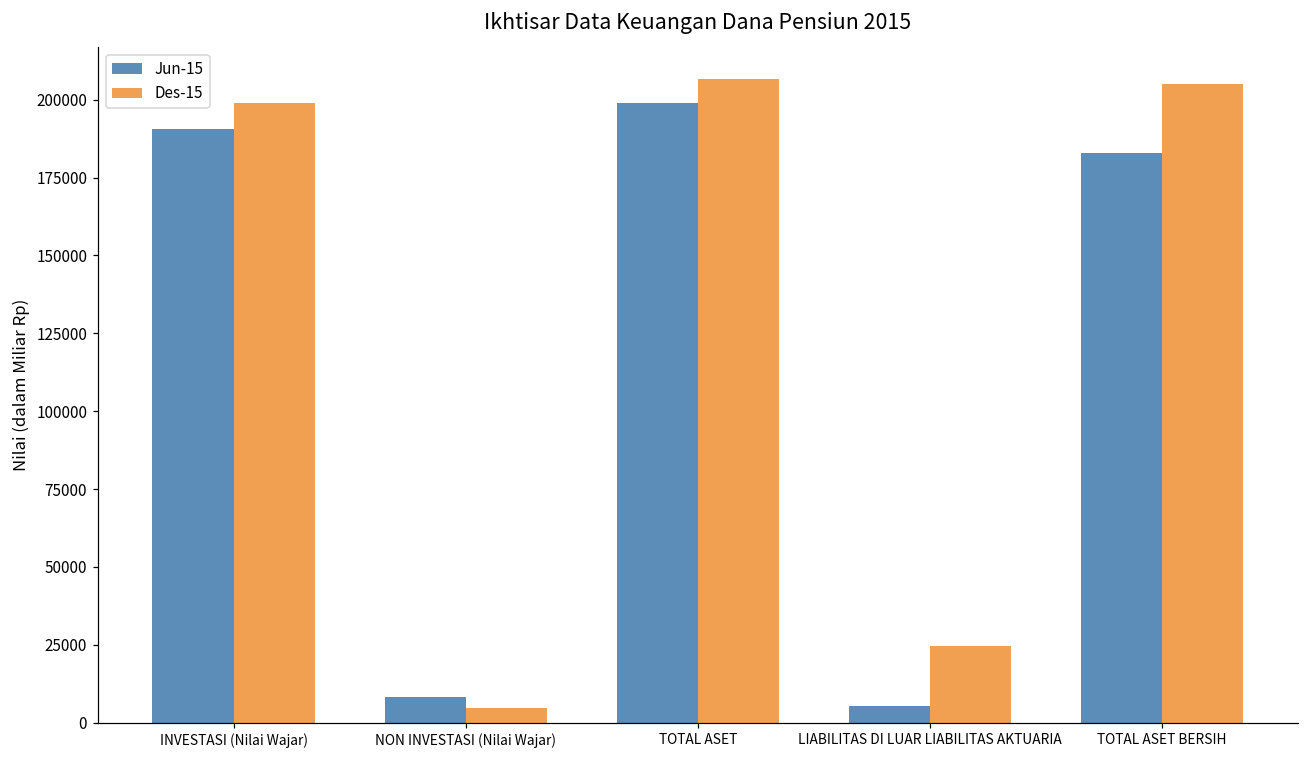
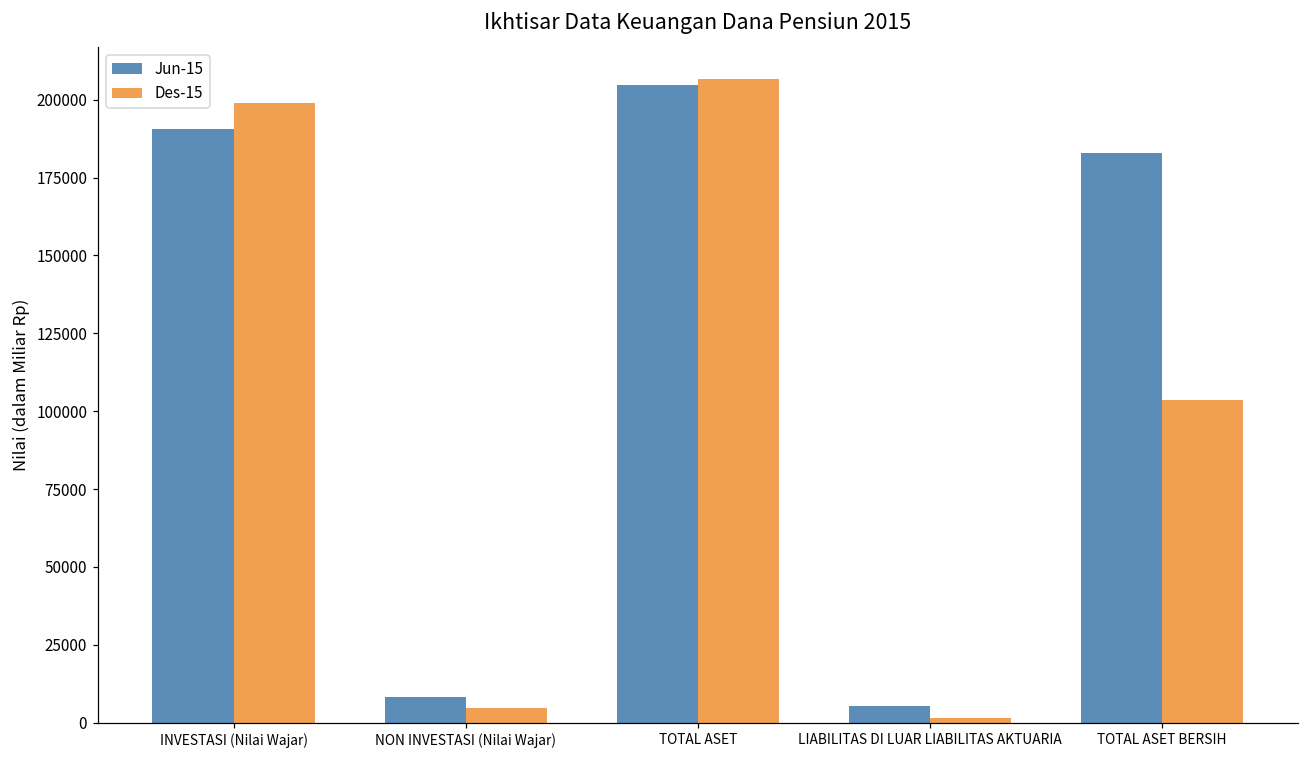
  {
    "Jun-15": {
      "INVESTASI (Nilai Wajar)": 191000,
      "NON INVESTASI (Nilai Wajar)": 8000,
-     "TOTAL ASET": 199000,
+     "TOTAL ASET": 205000,
      "LIABILITAS DI LUAR LIABILITAS AKTUARIA": 5000,
      "TOTAL ASET BERSIH": 183000
    },
    "Des-15": {
      "INVESTASI (Nilai Wajar)": 199000,
      "NON INVESTASI (Nilai Wajar)": 5000,
      "TOTAL ASET": 207000,
-     "LIABILITAS DI LUAR LIABILITAS AKTUARIA": 24000,
-     "TOTAL ASET BERSIH": 205000
+     "LIABILITAS DI LUAR LIABILITAS AKTUARIA": 2000,
+     "TOTAL ASET BERSIH": 104000
    }
  }
